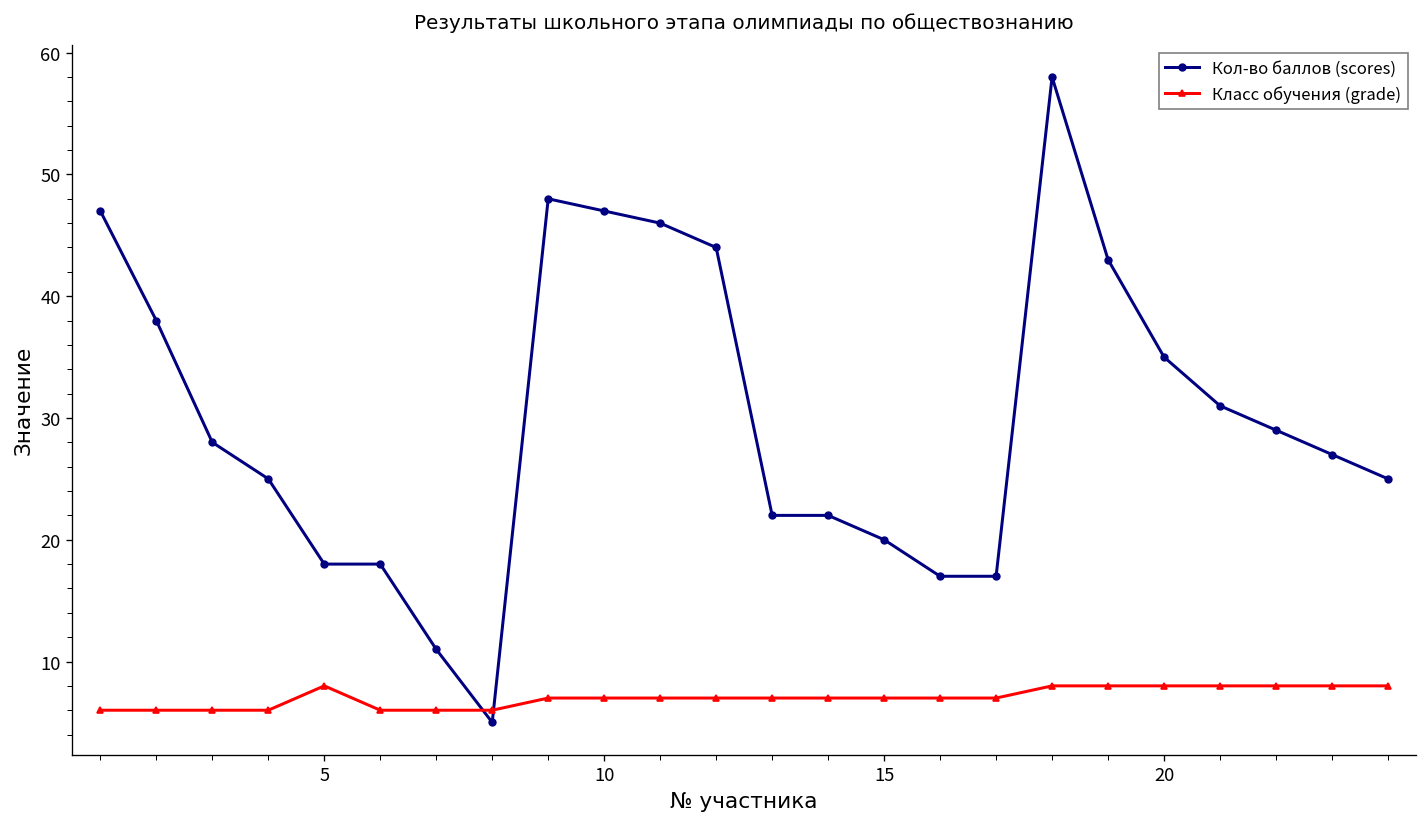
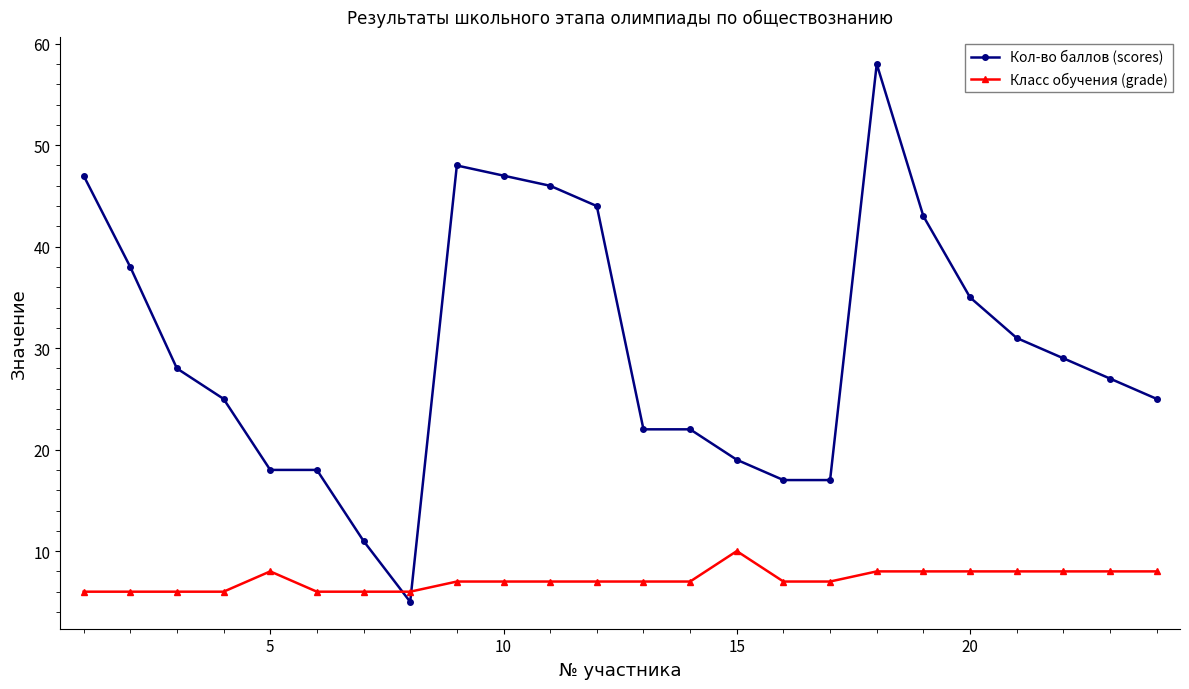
  {
    "Кол-во баллов (scores)": {
      "5": 18,
      "10": 47,
-     "15": 20,
+     "15": 19,
      "20": 35
    },
    "Класс обучения (grade)": {
      "5": 8,
      "10": 7,
-     "15": 7,
+     "15": 10,
      "20": 8
    }
  }
